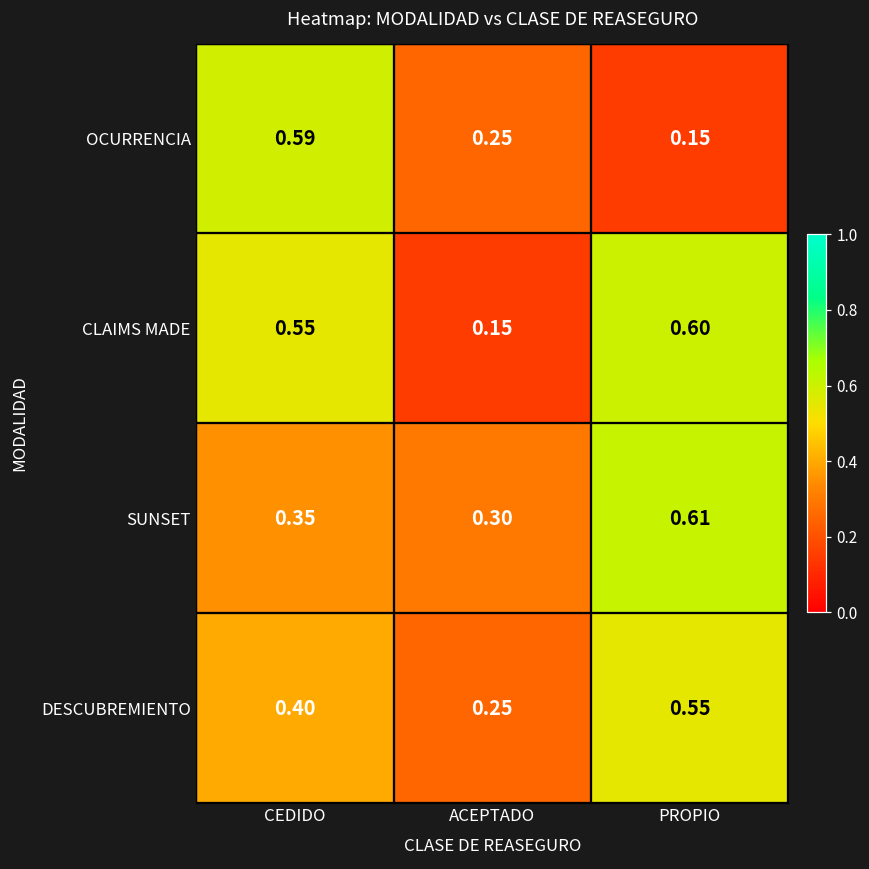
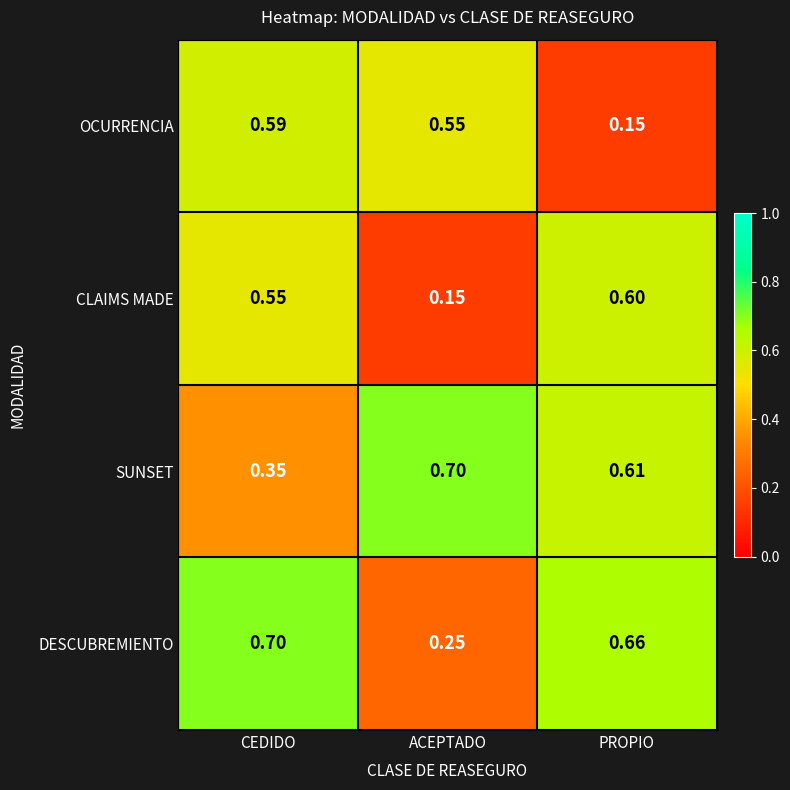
  {
    "OCURRENCIA": {
      "CEDIDO": 0.59,
-     "ACEPTADO": 0.25,
+     "ACEPTADO": 0.55,
      "PROPIO": 0.15
    },
    "CLAIMS MADE": {
      "CEDIDO": 0.55,
      "ACEPTADO": 0.15,
      "PROPIO": 0.60
    },
    "SUNSET": {
      "CEDIDO": 0.35,
-     "ACEPTADO": 0.30,
+     "ACEPTADO": 0.70,
      "PROPIO": 0.61
    },
    "DESCUBREMIENTO": {
-     "CEDIDO": 0.40,
+     "CEDIDO": 0.70,
      "ACEPTADO": 0.25,
-     "PROPIO": 0.55
+     "PROPIO": 0.66
    }
  }
